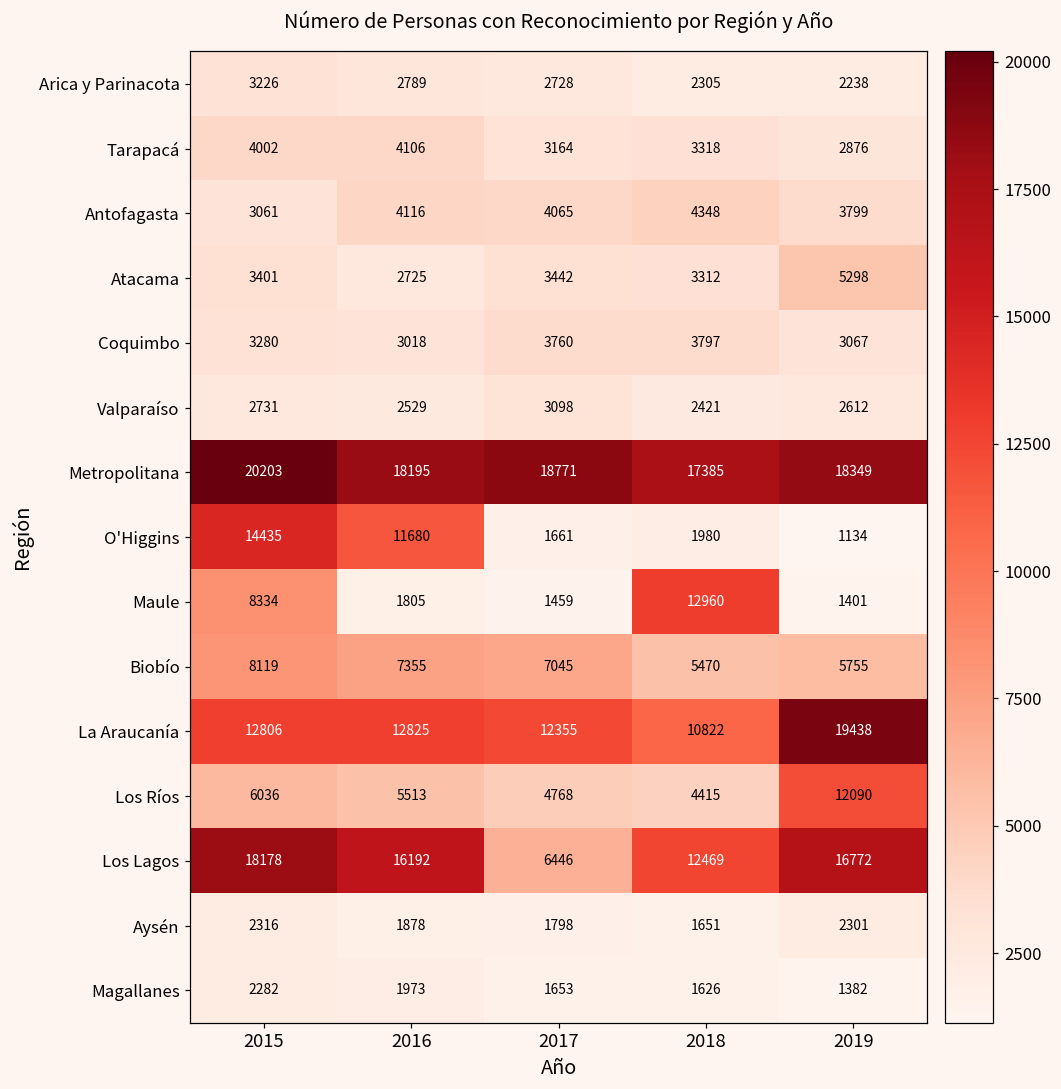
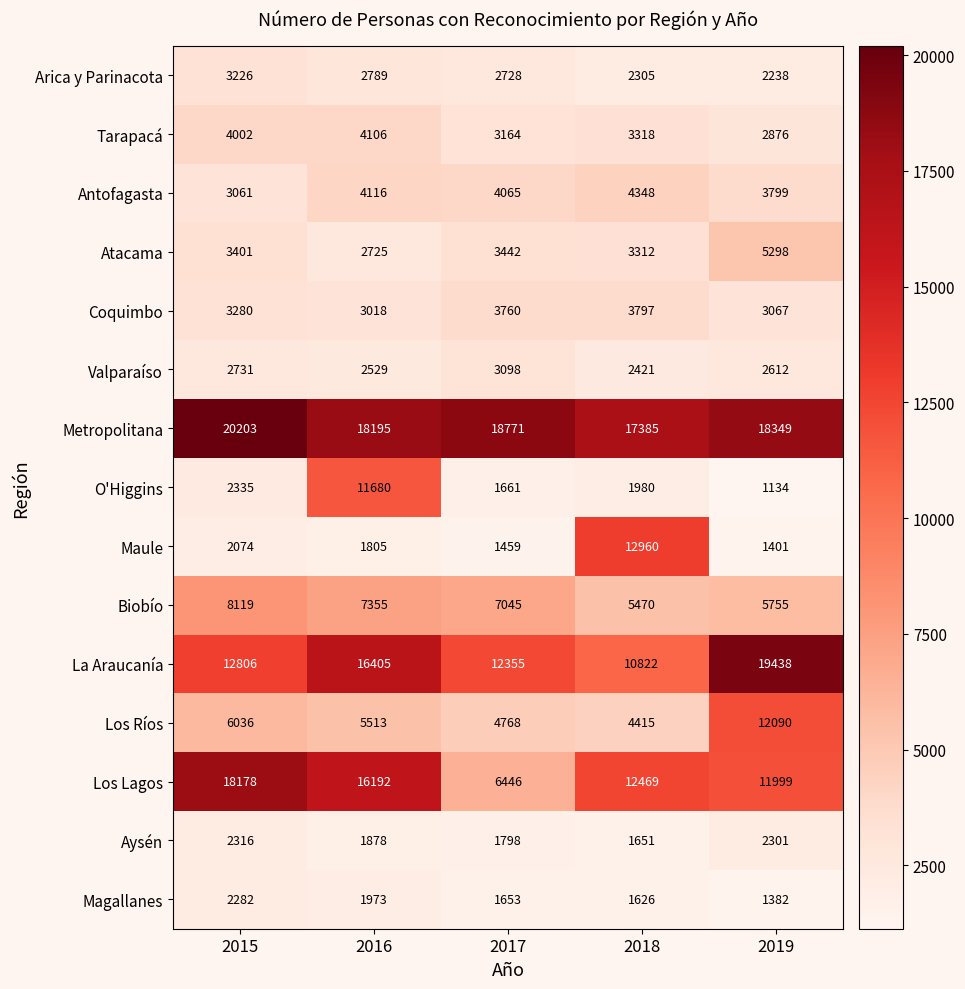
  {
    "Arica y Parinacota": {
      "2015": 3226,
      "2016": 2789,
      "2017": 2728,
      "2018": 2305,
      "2019": 2238
    },
    "Tarapacá": {
      "2015": 4002,
      "2016": 4106,
      "2017": 3164,
      "2018": 3318,
      "2019": 2876
    },
    "Antofagasta": {
      "2015": 3061,
      "2016": 4116,
      "2017": 4065,
      "2018": 4348,
      "2019": 3799
    },
    "Atacama": {
      "2015": 3401,
      "2016": 2725,
      "2017": 3442,
      "2018": 3312,
      "2019": 5298
    },
    "Coquimbo": {
      "2015": 3280,
      "2016": 3018,
      "2017": 3760,
      "2018": 3797,
      "2019": 3067
    },
    "Valparaíso": {
      "2015": 2731,
      "2016": 2529,
      "2017": 3098,
      "2018": 2421,
      "2019": 2612
    },
    "Metropolitana": {
      "2015": 20203,
      "2016": 18195,
      "2017": 18771,
      "2018": 17385,
      "2019": 18349
    },
    "O'Higgins": {
-     "2015": 14435,
+     "2015": 2335,
      "2016": 11680,
      "2017": 1661,
      "2018": 1980,
      "2019": 1134
    },
    "Maule": {
-     "2015": 8334,
+     "2015": 2074,
      "2016": 1805,
      "2017": 1459,
      "2018": 12960,
      "2019": 1401
    },
    "Biobío": {
      "2015": 8119,
      "2016": 7355,
      "2017": 7045,
      "2018": 5470,
      "2019": 5755
    },
    "La Araucanía": {
      "2015": 12806,
-     "2016": 12825,
+     "2016": 16405,
      "2017": 12355,
      "2018": 10822,
      "2019": 19438
    },
    "Los Ríos": {
      "2015": 6036,
      "2016": 5513,
      "2017": 4768,
      "2018": 4415,
      "2019": 12090
    },
    "Los Lagos": {
      "2015": 18178,
      "2016": 16192,
      "2017": 6446,
      "2018": 12469,
-     "2019": 16772
+     "2019": 11999
    },
    "Aysén": {
      "2015": 2316,
      "2016": 1878,
      "2017": 1798,
      "2018": 1651,
      "2019": 2301
    },
    "Magallanes": {
      "2015": 2282,
      "2016": 1973,
      "2017": 1653,
      "2018": 1626,
      "2019": 1382
    }
  }
